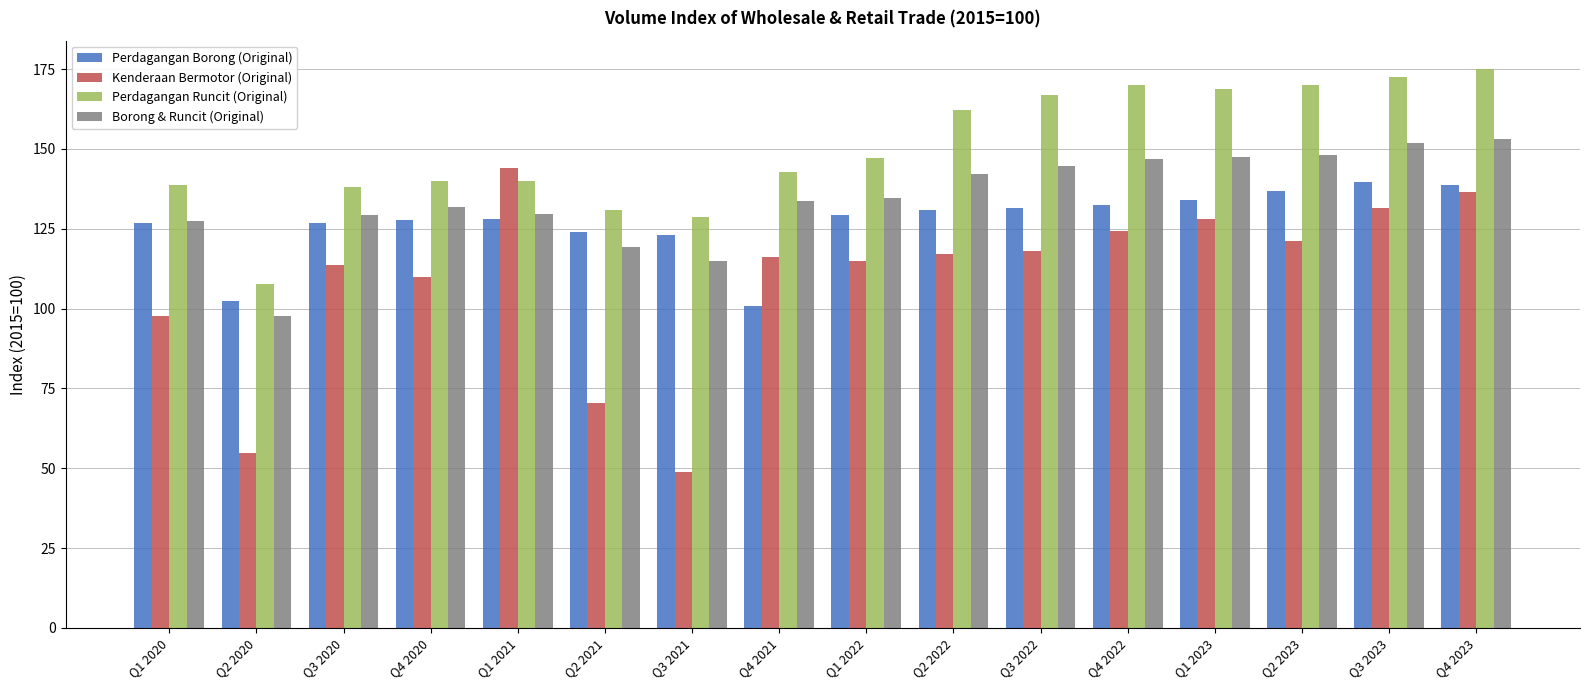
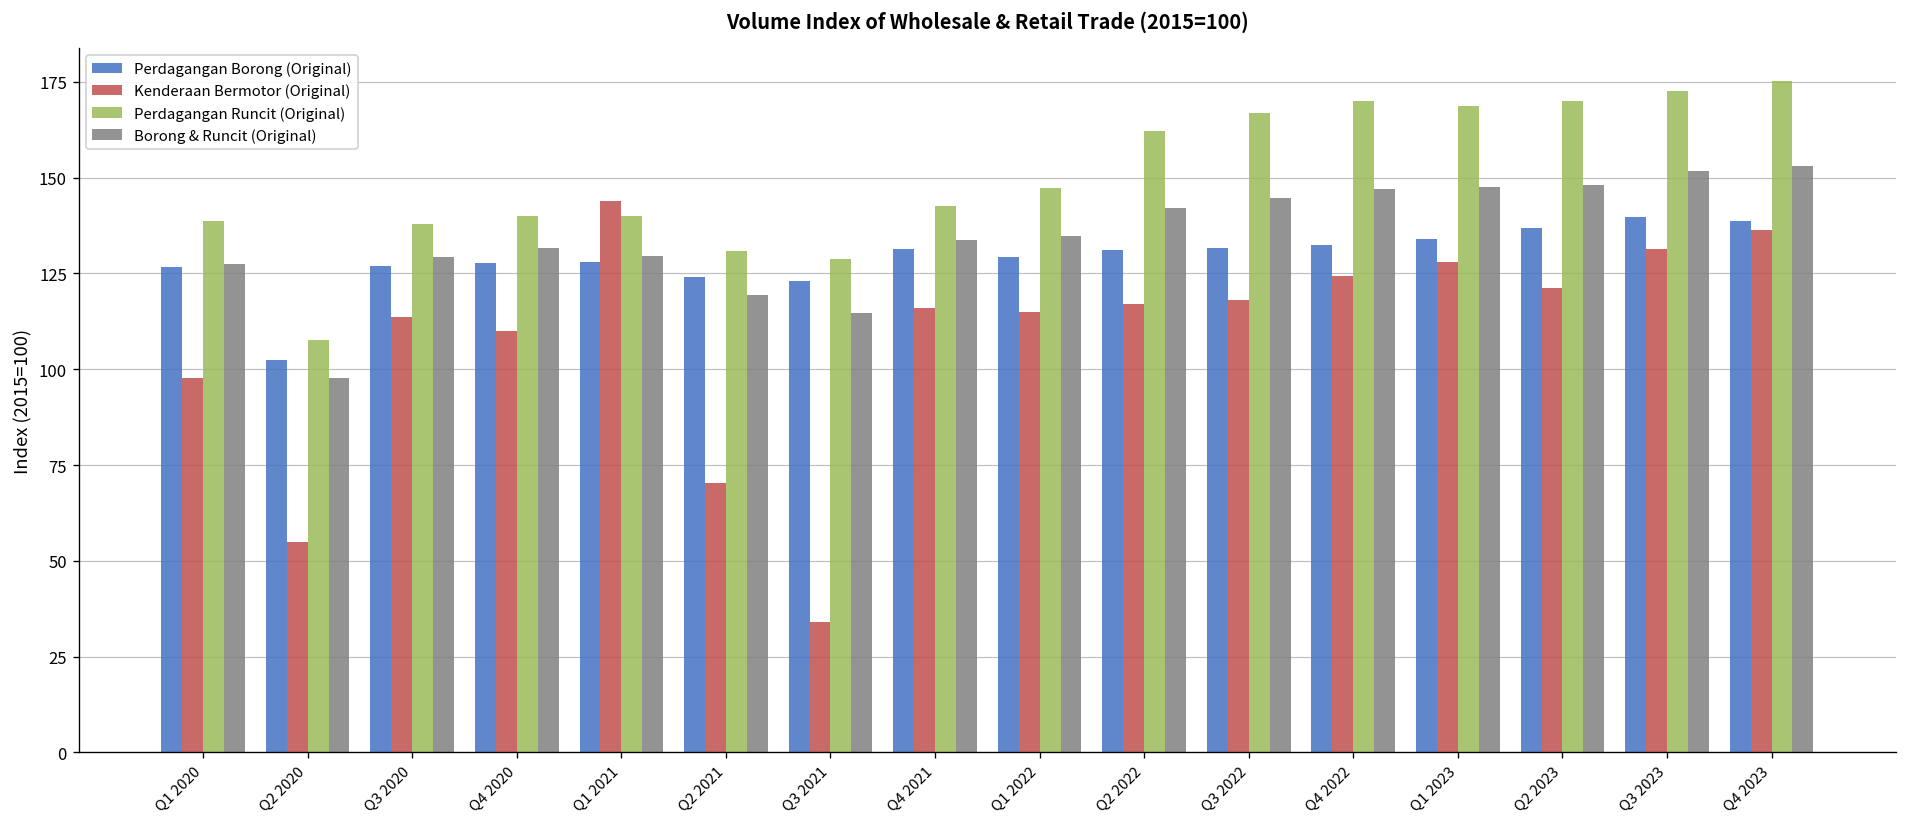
  {
    "Perdagangan Borong (Original)": {
      "Q1 2020": 127,
      "Q2 2020": 103,
      "Q3 2020": 127,
      "Q4 2020": 128,
      "Q1 2021": 128,
      "Q2 2021": 124,
      "Q3 2021": 123,
-     "Q4 2021": 101,
+     "Q4 2021": 131,
      "Q1 2022": 129,
      "Q2 2022": 131,
      "Q3 2022": 132,
      "Q4 2022": 132,
      "Q1 2023": 134,
      "Q2 2023": 137,
      "Q3 2023": 140,
      "Q4 2023": 139
    },
    "Kenderaan Bermotor (Original)": {
      "Q1 2020": 98,
      "Q2 2020": 55,
      "Q3 2020": 114,
      "Q4 2020": 110,
      "Q1 2021": 144,
      "Q2 2021": 70,
-     "Q3 2021": 49,
+     "Q3 2021": 34,
      "Q4 2021": 116,
      "Q1 2022": 115,
      "Q2 2022": 117,
      "Q3 2022": 118,
      "Q4 2022": 124,
      "Q1 2023": 128,
      "Q2 2023": 121,
      "Q3 2023": 131,
      "Q4 2023": 136
    },
    "Perdagangan Runcit (Original)": {
      "Q1 2020": 139,
      "Q2 2020": 108,
      "Q3 2020": 138,
      "Q4 2020": 140,
      "Q1 2021": 140,
      "Q2 2021": 131,
      "Q3 2021": 129,
      "Q4 2021": 143,
      "Q1 2022": 147,
      "Q2 2022": 162,
      "Q3 2022": 167,
      "Q4 2022": 170,
      "Q1 2023": 169,
      "Q2 2023": 170,
      "Q3 2023": 173,
      "Q4 2023": 175
    },
    "Borong & Runcit (Original)": {
      "Q1 2020": 128,
      "Q2 2020": 98,
      "Q3 2020": 129,
      "Q4 2020": 132,
      "Q1 2021": 130,
      "Q2 2021": 119,
      "Q3 2021": 115,
      "Q4 2021": 134,
      "Q1 2022": 135,
      "Q2 2022": 142,
      "Q3 2022": 145,
      "Q4 2022": 147,
      "Q1 2023": 147,
      "Q2 2023": 148,
      "Q3 2023": 152,
      "Q4 2023": 153
    }
  }
